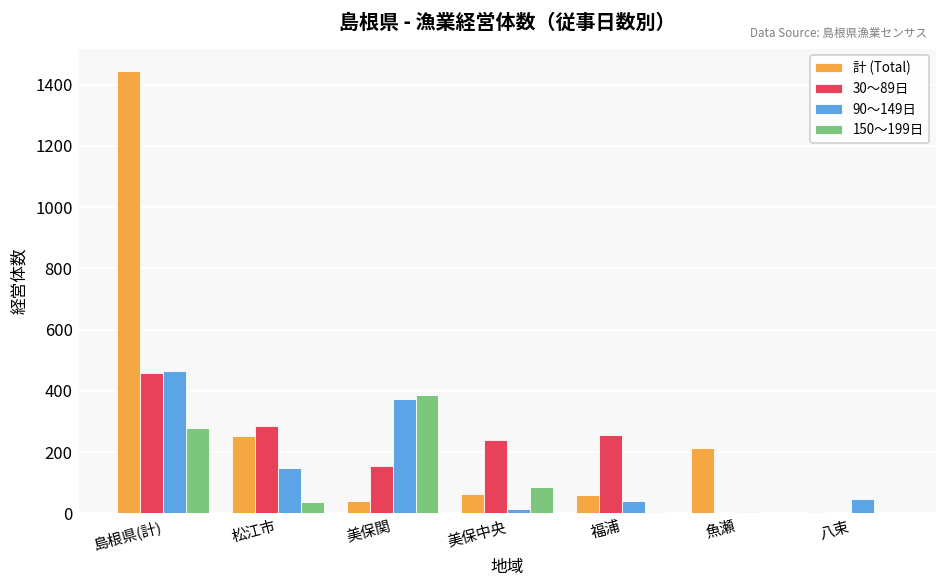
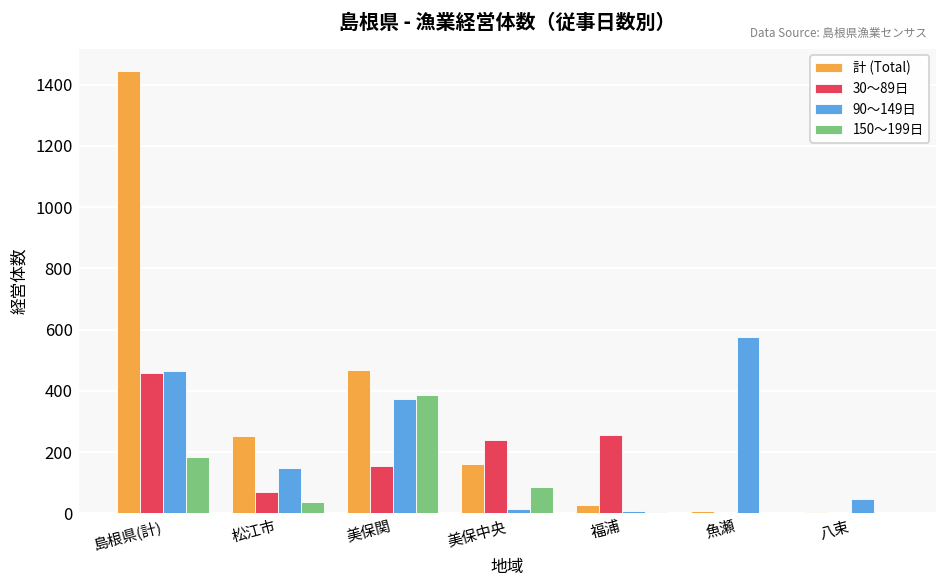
  {
    "計 (Total)": {
      "島根県(計)": 1450,
      "松江市": 250,
-     "美保関": 40,
-     "美保中央": 60,
-     "福浦": 60,
-     "魚瀬": 210
+     "美保関": 470,
+     "美保中央": 160,
+     "福浦": 30,
+     "魚瀬": 10
    },
    "30～89日": {
      "島根県(計)": 460,
-     "松江市": 290,
+     "松江市": 70,
      "美保関": 160,
      "美保中央": 240,
      "福浦": 260
    },
    "90～149日": {
      "島根県(計)": 460,
      "松江市": 150,
      "美保関": 380,
      "美保中央": 20,
-     "福浦": 40,
-     "魚瀬": 0,
+     "福浦": 10,
+     "魚瀬": 580,
      "八束": 50
    },
    "150～199日": {
-     "島根県(計)": 280,
+     "島根県(計)": 180,
      "松江市": 40,
      "美保関": 390,
      "美保中央": 90,
      "八束": 0
    }
  }
